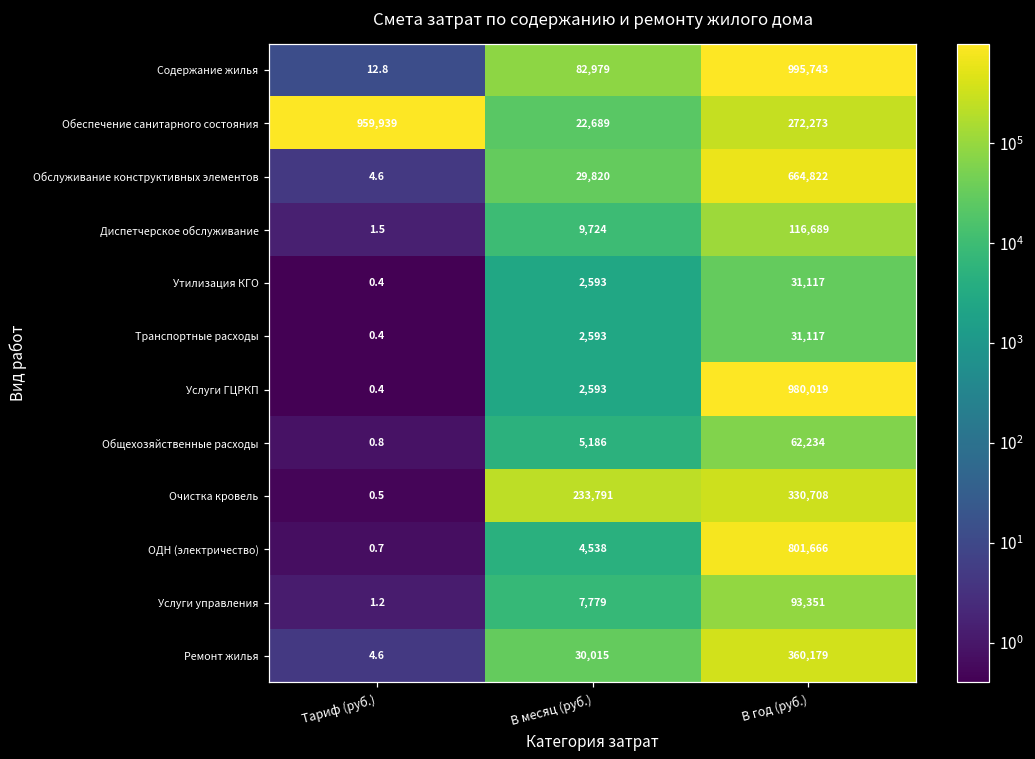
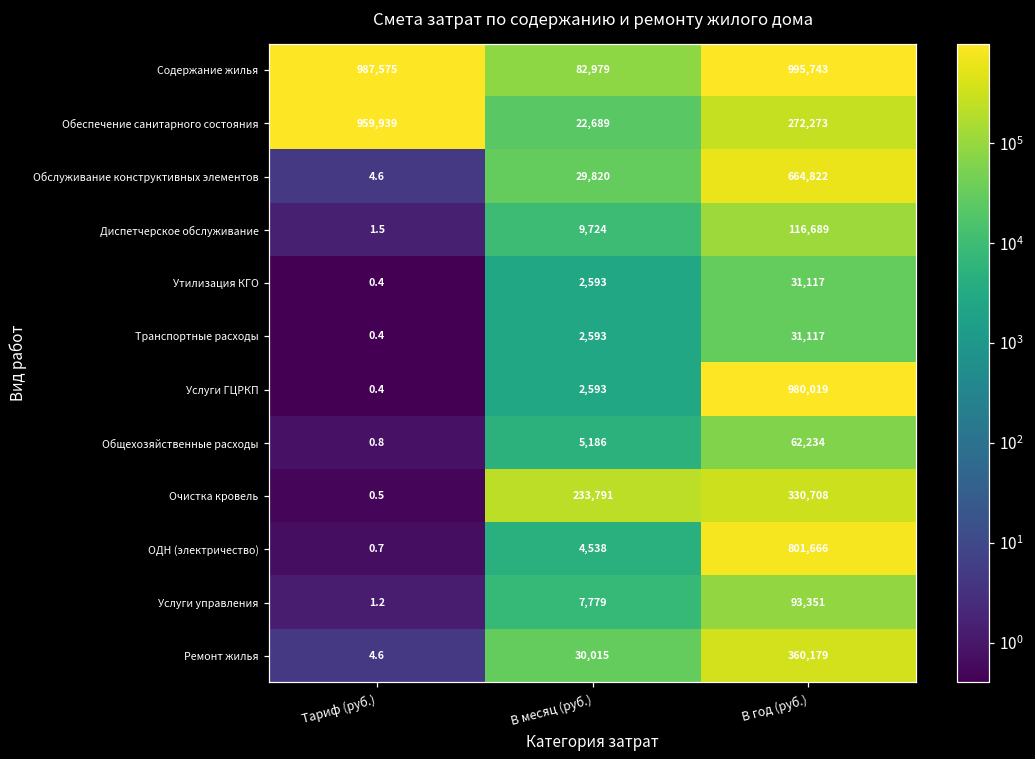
  {
    "Содержание жилья": {
-     "Тариф (руб.)": "12.8",
+     "Тариф (руб.)": "987,575",
      "В месяц (руб.)": "82,979",
      "В год (руб.)": "995,743"
    },
    "Обеспечение санитарного состояния": {
      "Тариф (руб.)": "959,939",
      "В месяц (руб.)": "22,689",
      "В год (руб.)": "272,273"
    },
    "Обслуживание конструктивных элементов": {
      "Тариф (руб.)": "4.6",
      "В месяц (руб.)": "29,820",
      "В год (руб.)": "664,822"
    },
    "Диспетчерское обслуживание": {
      "Тариф (руб.)": "1.5",
      "В месяц (руб.)": "9,724",
      "В год (руб.)": "116,689"
    },
    "Утилизация КГО": {
      "Тариф (руб.)": "0.4",
      "В месяц (руб.)": "2,593",
      "В год (руб.)": "31,117"
    },
    "Транспортные расходы": {
      "Тариф (руб.)": "0.4",
      "В месяц (руб.)": "2,593",
      "В год (руб.)": "31,117"
    },
    "Услуги ГЦРКП": {
      "Тариф (руб.)": "0.4",
      "В месяц (руб.)": "2,593",
      "В год (руб.)": "980,019"
    },
    "Общехозяйственные расходы": {
      "Тариф (руб.)": "0.8",
      "В месяц (руб.)": "5,186",
      "В год (руб.)": "62,234"
    },
    "Очистка кровель": {
      "Тариф (руб.)": "0.5",
      "В месяц (руб.)": "233,791",
      "В год (руб.)": "330,708"
    },
    "ОДН (электричество)": {
      "Тариф (руб.)": "0.7",
      "В месяц (руб.)": "4,538",
      "В год (руб.)": "801,666"
    },
    "Услуги управления": {
      "Тариф (руб.)": "1.2",
      "В месяц (руб.)": "7,779",
      "В год (руб.)": "93,351"
    },
    "Ремонт жилья": {
      "Тариф (руб.)": "4.6",
      "В месяц (руб.)": "30,015",
      "В год (руб.)": "360,179"
    }
  }
